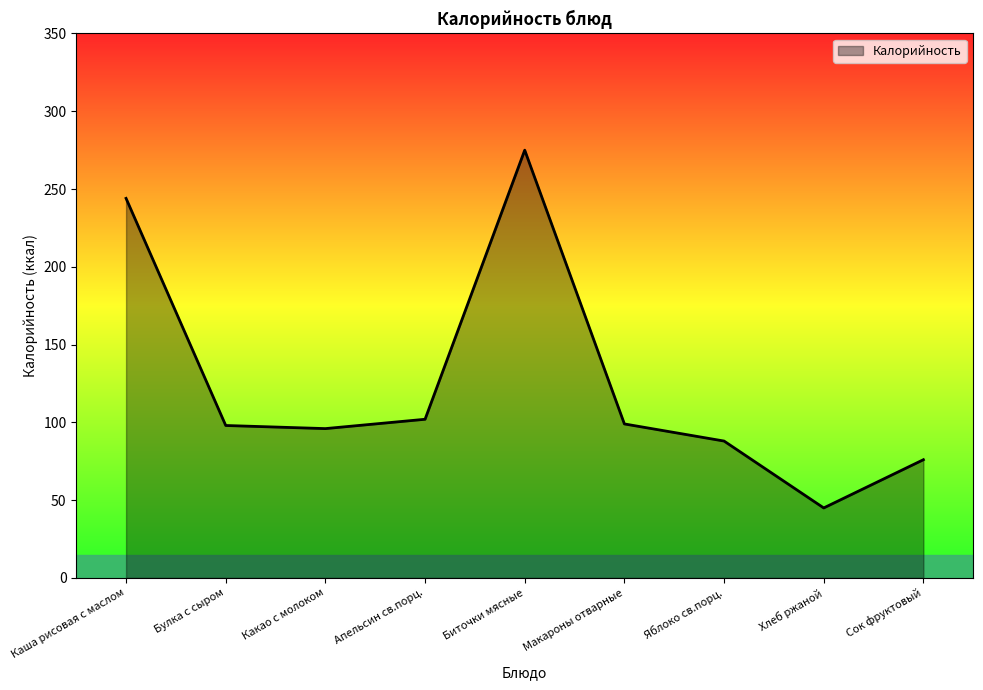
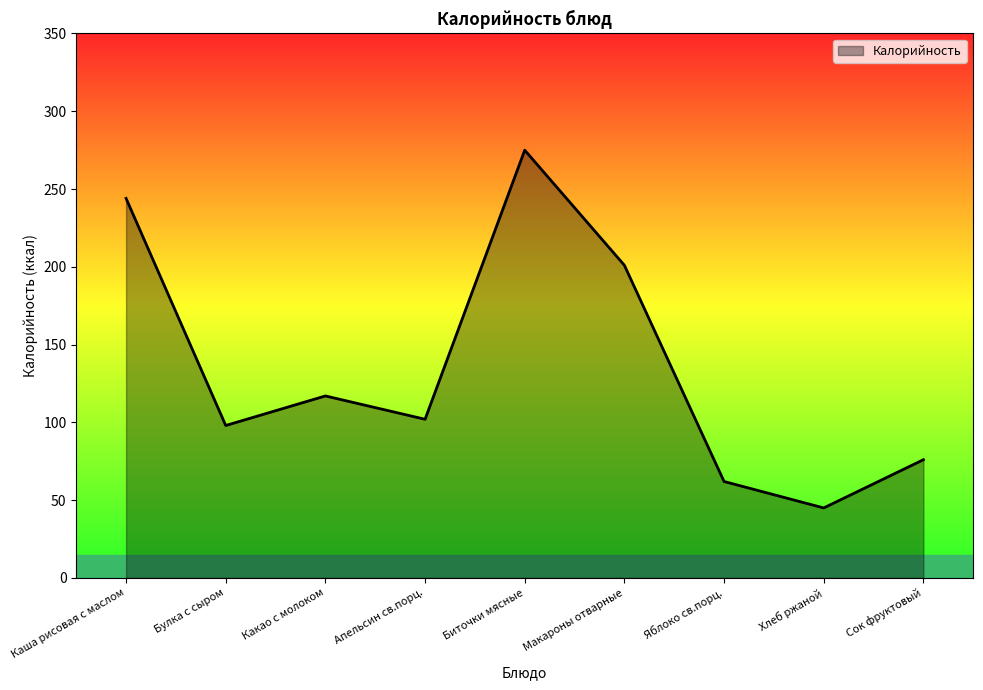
  {
    "Каша рисовая с маслом": 244,
    "Булка с сыром": 98,
-   "Какао с молоком": 96,
+   "Какао с молоком": 117,
    "Апельсин св.порц.": 102,
    "Биточки мясные": 275,
-   "Макароны отварные": 99,
-   "Яблоко св.порц.": 88,
+   "Макароны отварные": 201,
+   "Яблоко св.порц.": 62,
    "Хлеб ржаной": 45,
    "Сок фруктовый": 76
  }
